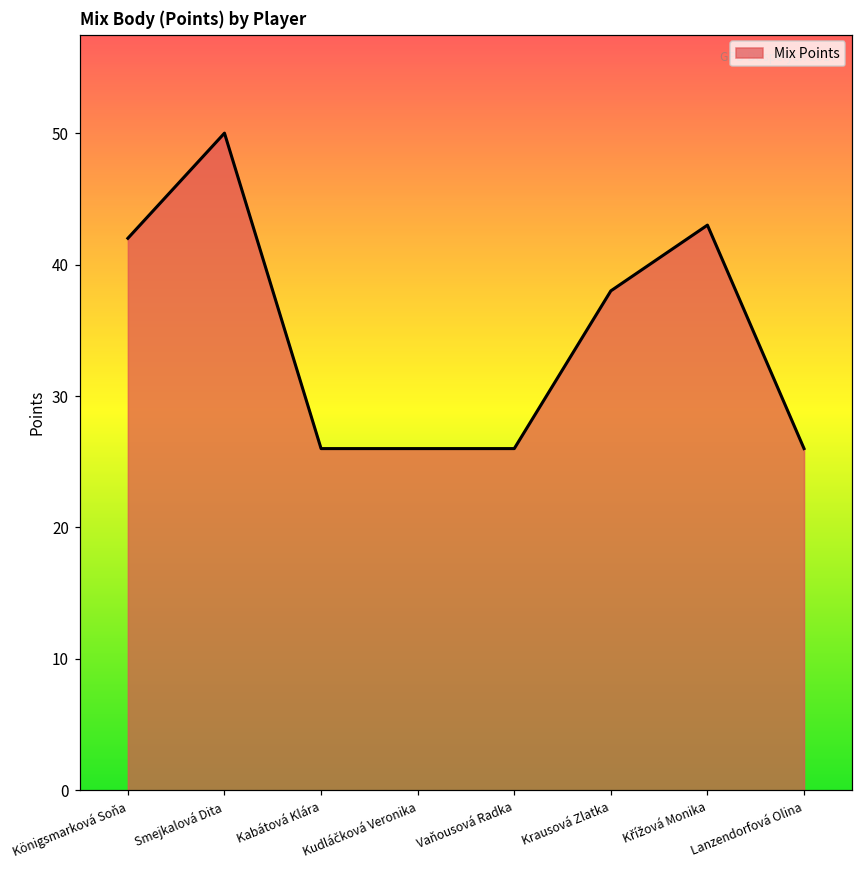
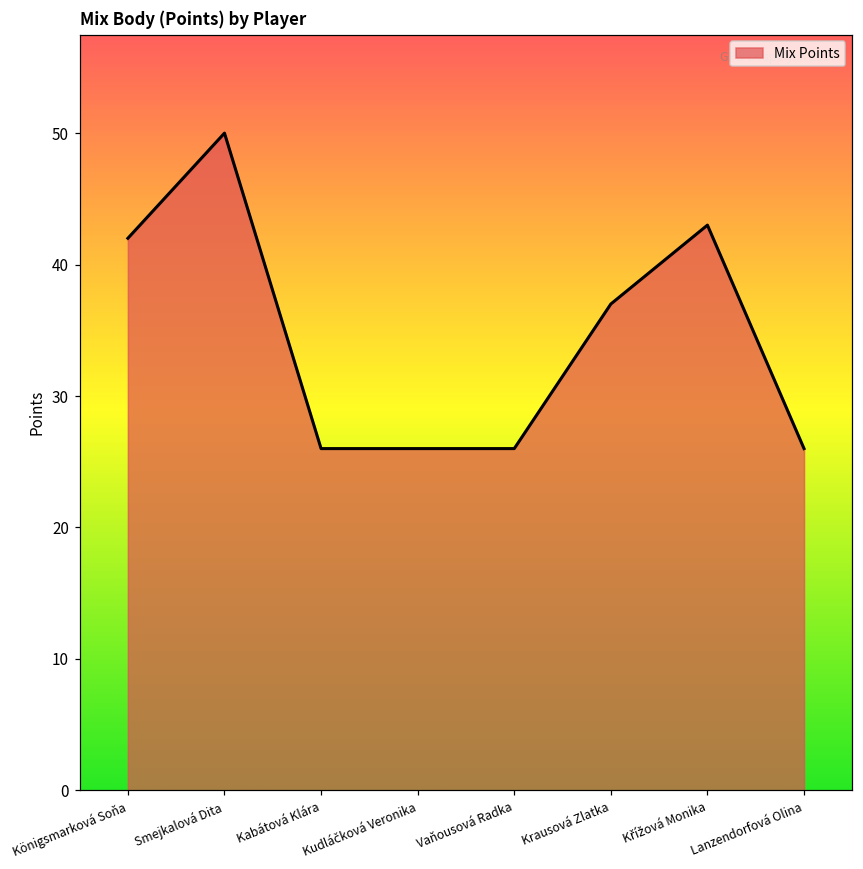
  {
    "Königsmarková Soňa": 42,
    "Smejkalová Dita": 50,
    "Kabátová Klára": 26,
    "Kudláčková Veronika": 26,
    "Vaňousová Radka": 26,
-   "Krausová Zlatka": 38,
+   "Krausová Zlatka": 37,
    "Křížová Monika": 43,
    "Lanzendorfová Olina": 26
  }
